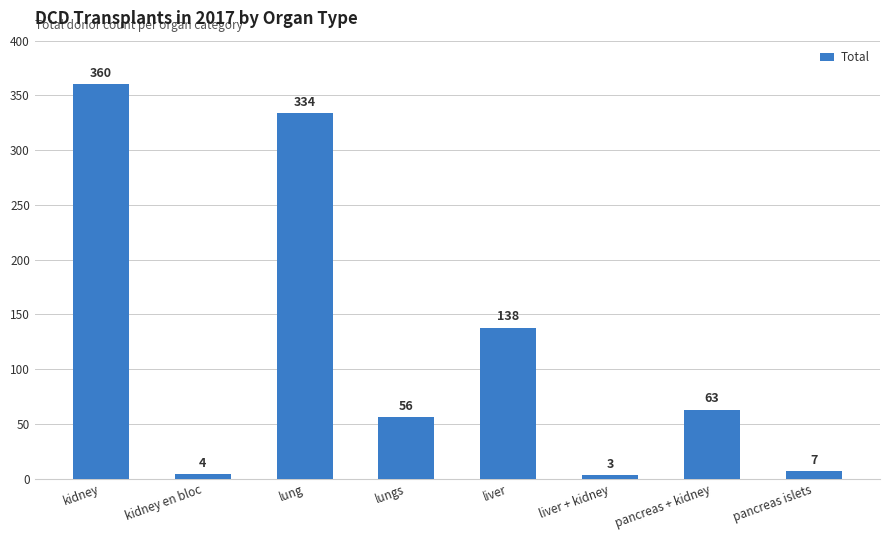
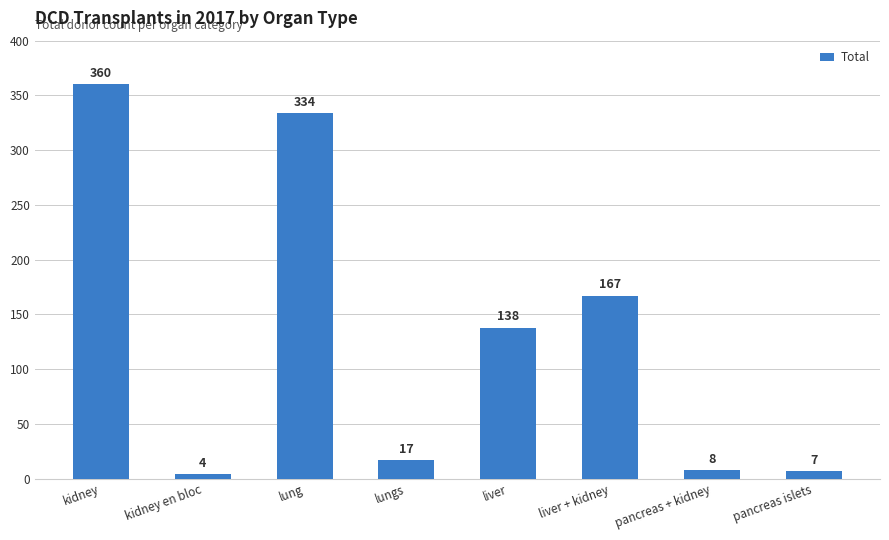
  {
    "kidney": 360,
    "kidney en bloc": 4,
    "lung": 334,
-   "lungs": 56,
+   "lungs": 17,
    "liver": 138,
-   "liver + kidney": 3,
-   "pancreas + kidney": 63,
+   "liver + kidney": 167,
+   "pancreas + kidney": 8,
    "pancreas islets": 7
  }
